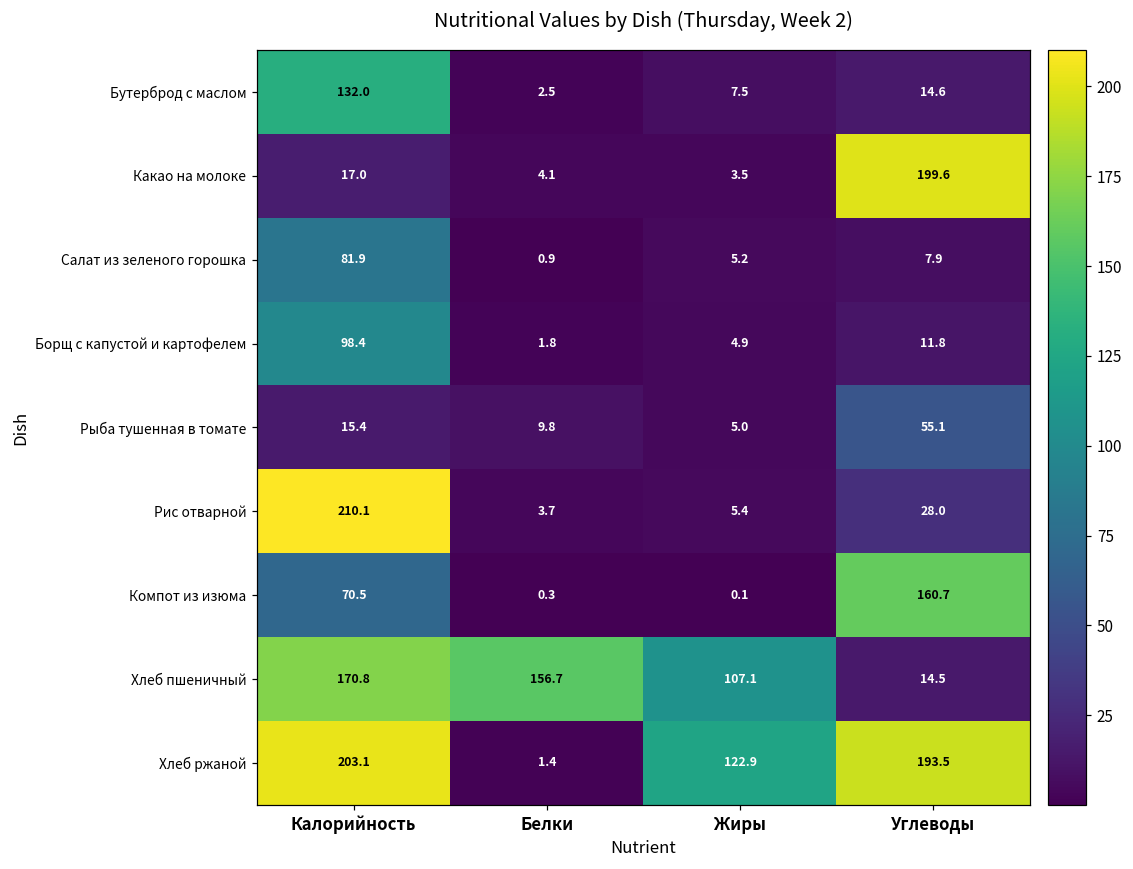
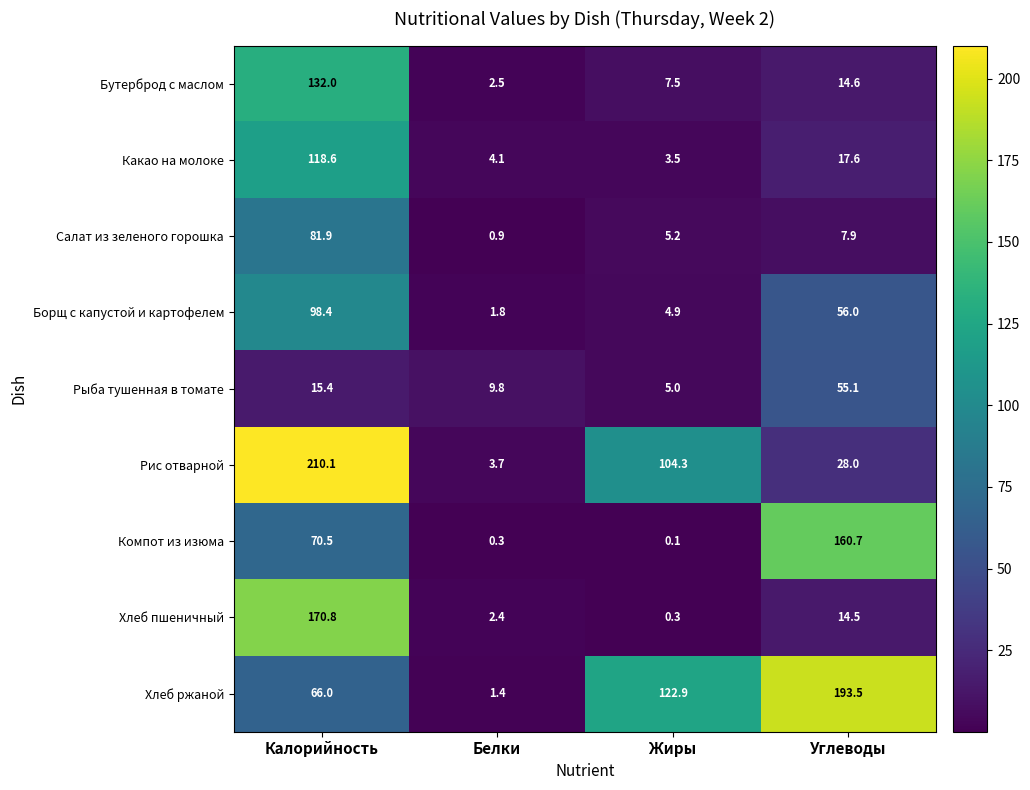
  {
    "Бутерброд с маслом": {
      "Калорийность": 132.0,
      "Белки": 2.5,
      "Жиры": 7.5,
      "Углеводы": 14.6
    },
    "Какао на молоке": {
-     "Калорийность": 17.0,
+     "Калорийность": 118.6,
      "Белки": 4.1,
      "Жиры": 3.5,
-     "Углеводы": 199.6
+     "Углеводы": 17.6
    },
    "Салат из зеленого горошка": {
      "Калорийность": 81.9,
      "Белки": 0.9,
      "Жиры": 5.2,
      "Углеводы": 7.9
    },
    "Борщ с капустой и картофелем": {
      "Калорийность": 98.4,
      "Белки": 1.8,
      "Жиры": 4.9,
-     "Углеводы": 11.8
+     "Углеводы": 56.0
    },
    "Рыба тушенная в томате": {
      "Калорийность": 15.4,
      "Белки": 9.8,
      "Жиры": 5.0,
      "Углеводы": 55.1
    },
    "Рис отварной": {
      "Калорийность": 210.1,
      "Белки": 3.7,
-     "Жиры": 5.4,
+     "Жиры": 104.3,
      "Углеводы": 28.0
    },
    "Компот из изюма": {
      "Калорийность": 70.5,
      "Белки": 0.3,
      "Жиры": 0.1,
      "Углеводы": 160.7
    },
    "Хлеб пшеничный": {
      "Калорийность": 170.8,
-     "Белки": 156.7,
-     "Жиры": 107.1,
+     "Белки": 2.4,
+     "Жиры": 0.3,
      "Углеводы": 14.5
    },
    "Хлеб ржаной": {
-     "Калорийность": 203.1,
+     "Калорийность": 66.0,
      "Белки": 1.4,
      "Жиры": 122.9,
      "Углеводы": 193.5
    }
  }
